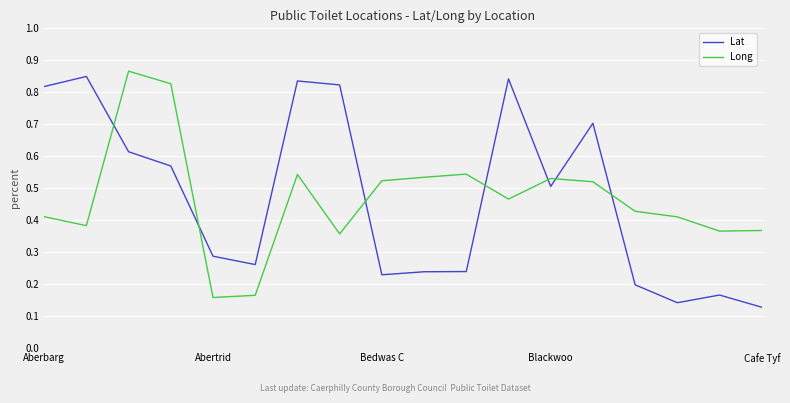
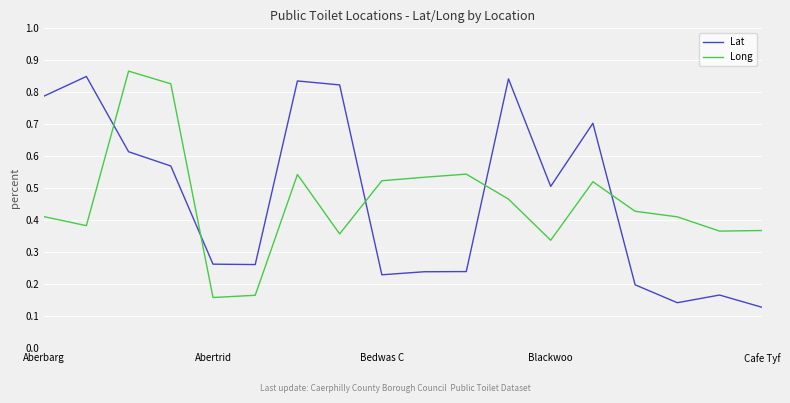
  {
    "Lat": {
-     "Aberbarg": 0.82,
-     "Abertrid": 0.29,
+     "Aberbarg": 0.79,
+     "Abertrid": 0.26,
      "Bedwas C": 0.23,
      "Blackwoo": 0.51,
      "Cafe Tyf": 0.13
    },
    "Long": {
      "Aberbarg": 0.41,
      "Abertrid": 0.16,
      "Bedwas C": 0.52,
-     "Blackwoo": 0.53,
+     "Blackwoo": 0.34,
      "Cafe Tyf": 0.37
    }
  }
